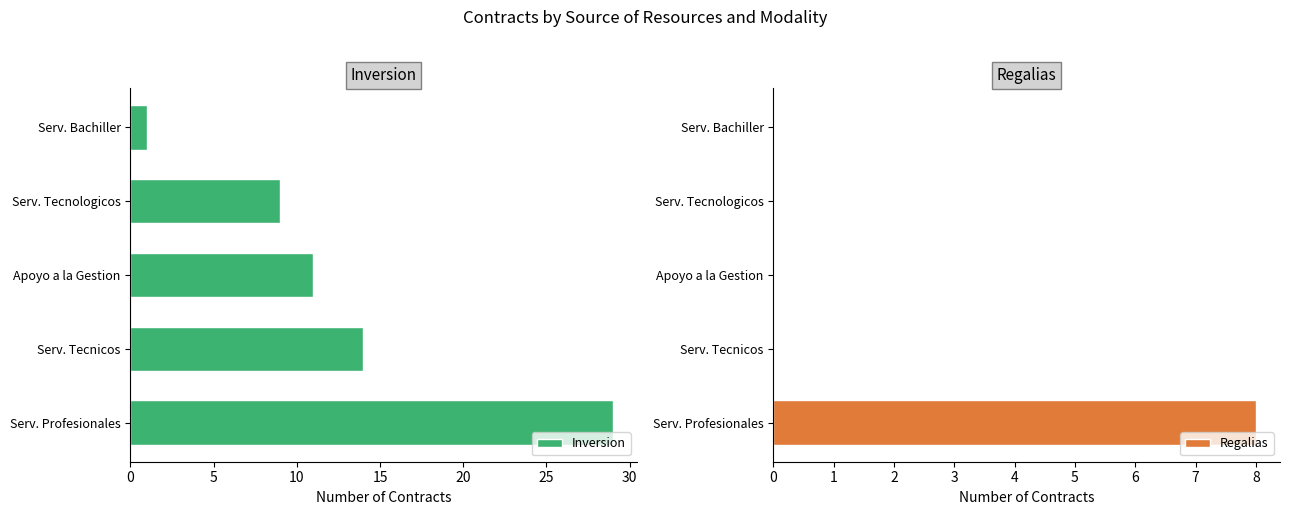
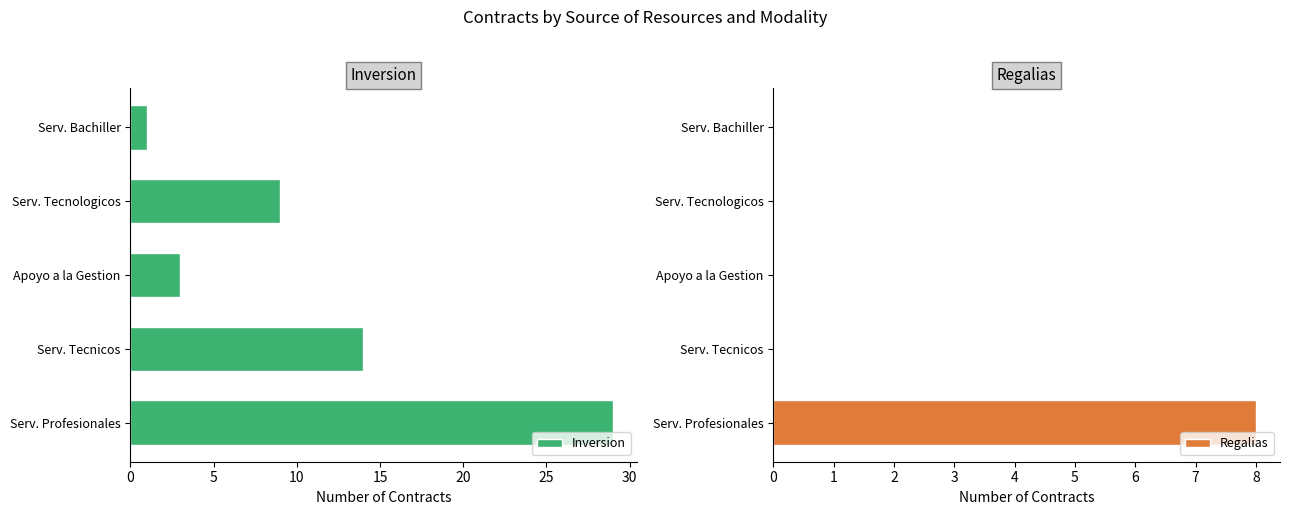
  {
    "Inversion": {
      "Serv. Bachiller": 1,
      "Serv. Tecnologicos": 9,
-     "Apoyo a la Gestion": 11,
+     "Apoyo a la Gestion": 3,
      "Serv. Tecnicos": 14,
      "Serv. Profesionales": 29
    },
    "Regalias": {
      "Serv. Bachiller": 0.0,
      "Serv. Tecnologicos": 0.0,
      "Apoyo a la Gestion": 0.0,
      "Serv. Tecnicos": 0.0,
      "Serv. Profesionales": 8.0
    }
  }
